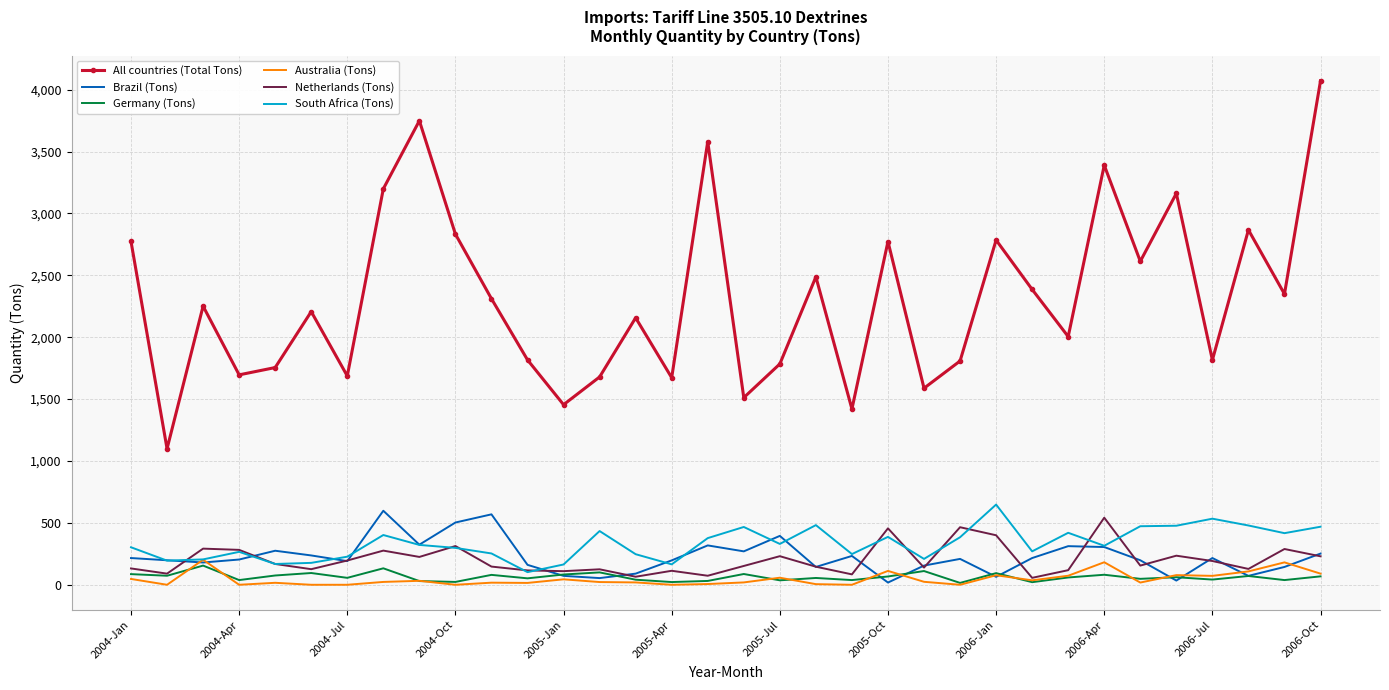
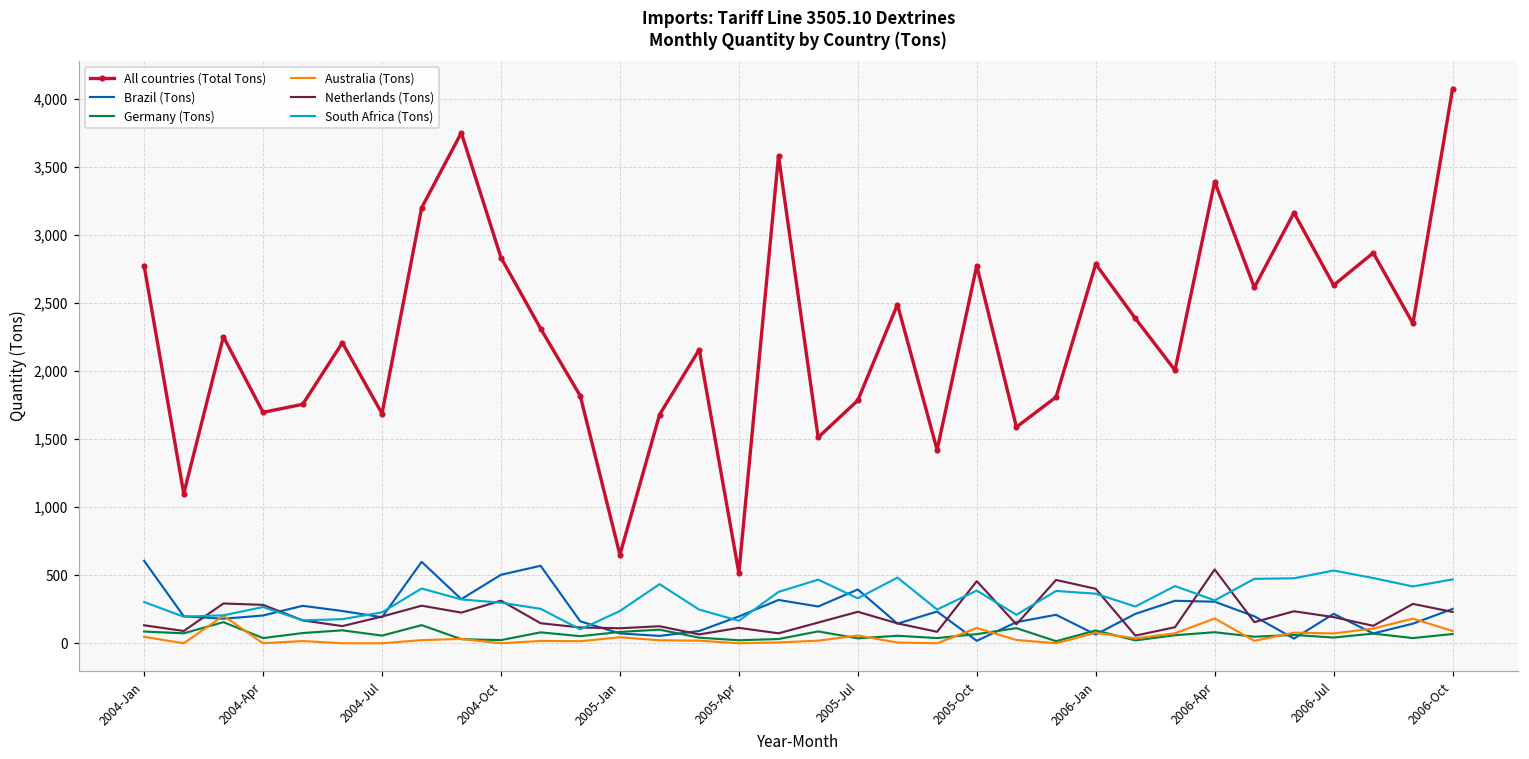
  {
    "All countries (Total Tons)": {
      "2004-Jan": "2,770",
      "2004-Apr": "1,700",
      "2004-Jul": "1,690",
      "2004-Oct": "2,830",
-     "2005-Jan": "1,460",
-     "2005-Apr": "1,670",
+     "2005-Jan": "650",
+     "2005-Apr": "520",
      "2005-Jul": "1,780",
      "2005-Oct": "2,770",
      "2006-Jan": "2,790",
      "2006-Apr": "3,390",
-     "2006-Jul": "1,820",
+     "2006-Jul": "2,630",
      "2006-Oct": "4,070"
    },
    "Brazil (Tons)": {
-     "2004-Jan": "220",
+     "2004-Jan": "610",
      "2004-Apr": "200",
      "2004-Oct": "500",
      "2005-Apr": "200",
      "2005-Jul": "400",
      "2005-Oct": "20",
      "2006-Jul": "220",
      "2006-Oct": "250"
    },
    "Germany (Tons)": {
      "2004-Jan": "90",
      "2004-Apr": "40",
      "2004-Jul": "60",
      "2004-Oct": "20",
      "2005-Apr": "20",
      "2005-Jul": "40",
      "2005-Oct": "70",
      "2006-Apr": "80",
      "2006-Jul": "40",
      "2006-Oct": "70"
    },
    "Australia (Tons)": {
      "2004-Jan": "50",
      "2004-Apr": "0",
      "2004-Jul": "0",
      "2004-Oct": "0",
      "2005-Jan": "40",
      "2005-Apr": "0",
      "2005-Jul": "60",
      "2005-Oct": "110",
      "2006-Apr": "180",
      "2006-Jul": "70",
      "2006-Oct": "90"
    },
    "Netherlands (Tons)": {
      "2004-Jan": "130",
      "2005-Jan": "110",
      "2005-Apr": "110",
      "2005-Jul": "230",
      "2005-Oct": "460",
      "2006-Jan": "400",
      "2006-Apr": "540",
      "2006-Jul": "190",
      "2006-Oct": "230"
    },
    "South Africa (Tons)": {
      "2004-Jan": "300",
      "2004-Jul": "230",
-     "2005-Jan": "160",
+     "2005-Jan": "240",
      "2005-Apr": "170",
      "2005-Jul": "330",
      "2005-Oct": "390",
-     "2006-Jan": "650",
+     "2006-Jan": "360",
      "2006-Jul": "530",
      "2006-Oct": "470"
    }
  }
